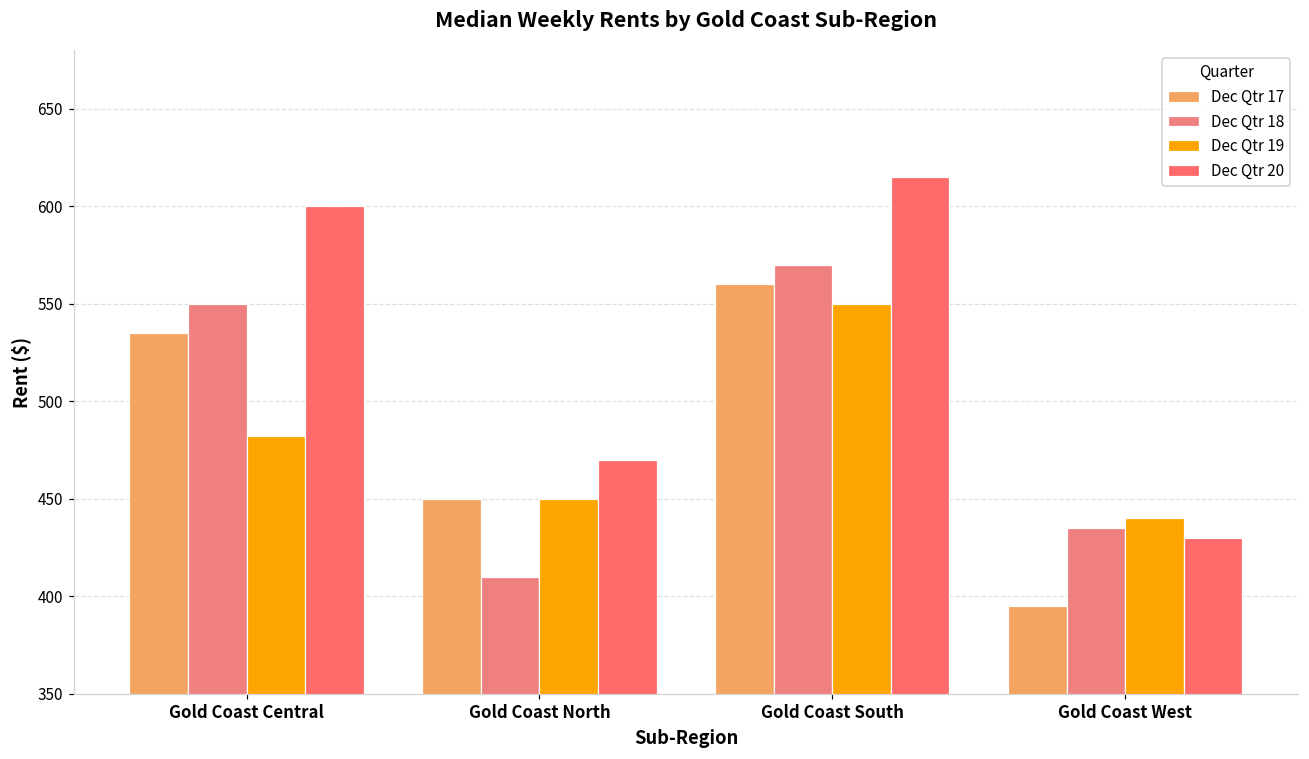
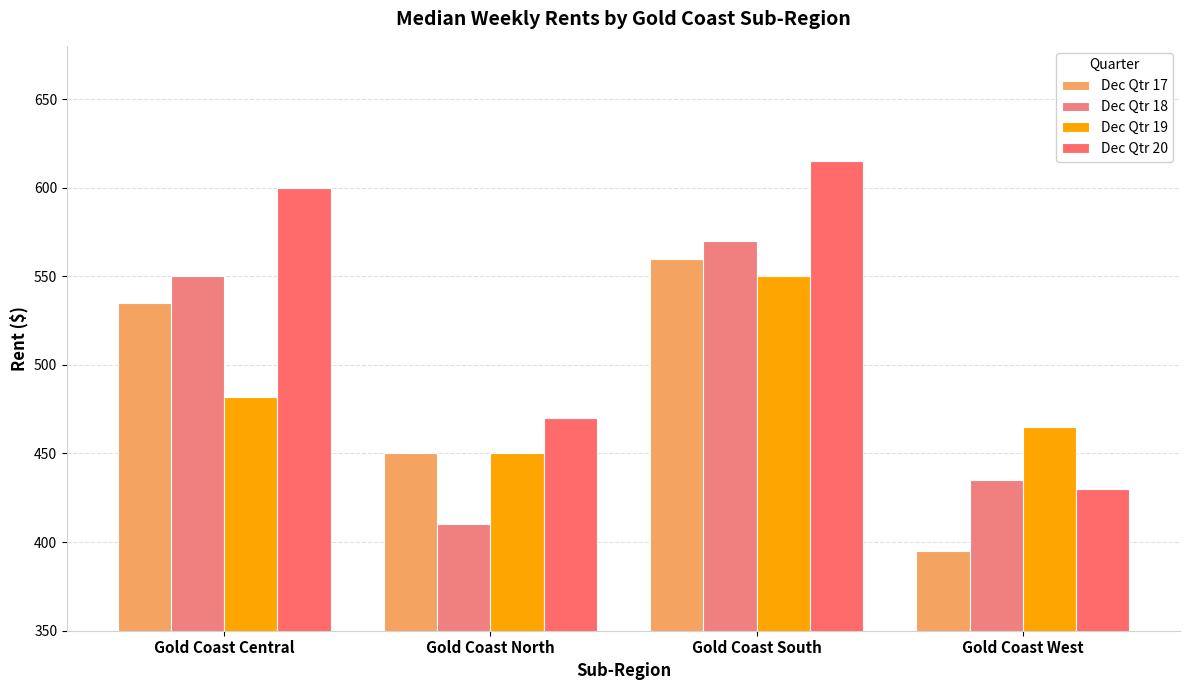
  {
    "Dec Qtr 19": {
      "Gold Coast Central": 482,
      "Gold Coast North": 450,
      "Gold Coast South": 550,
-     "Gold Coast West": 440
+     "Gold Coast West": 465
    }
  }
